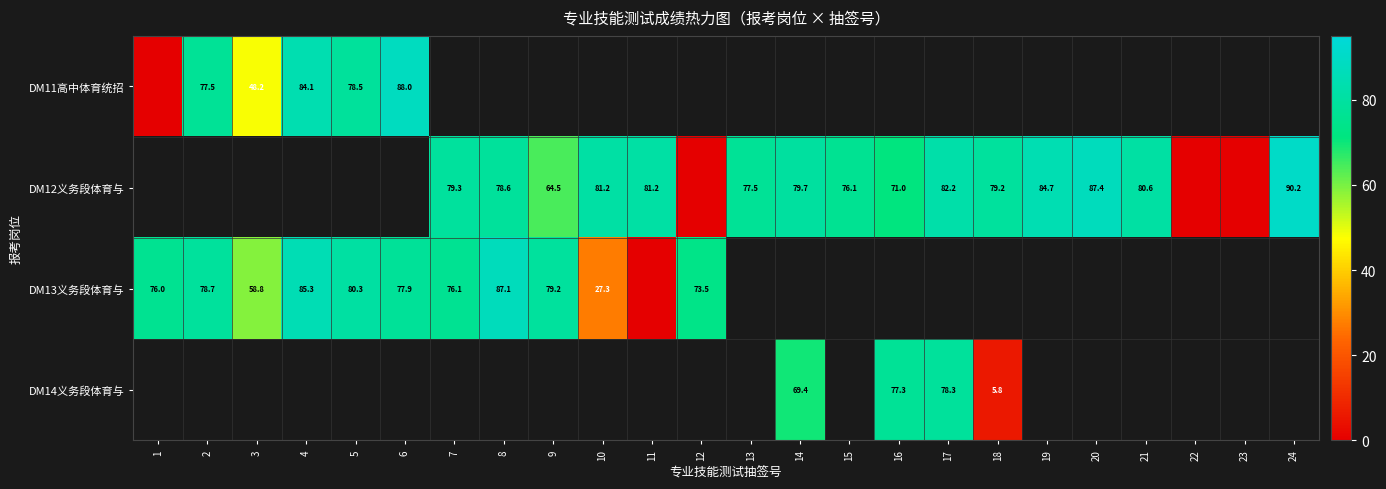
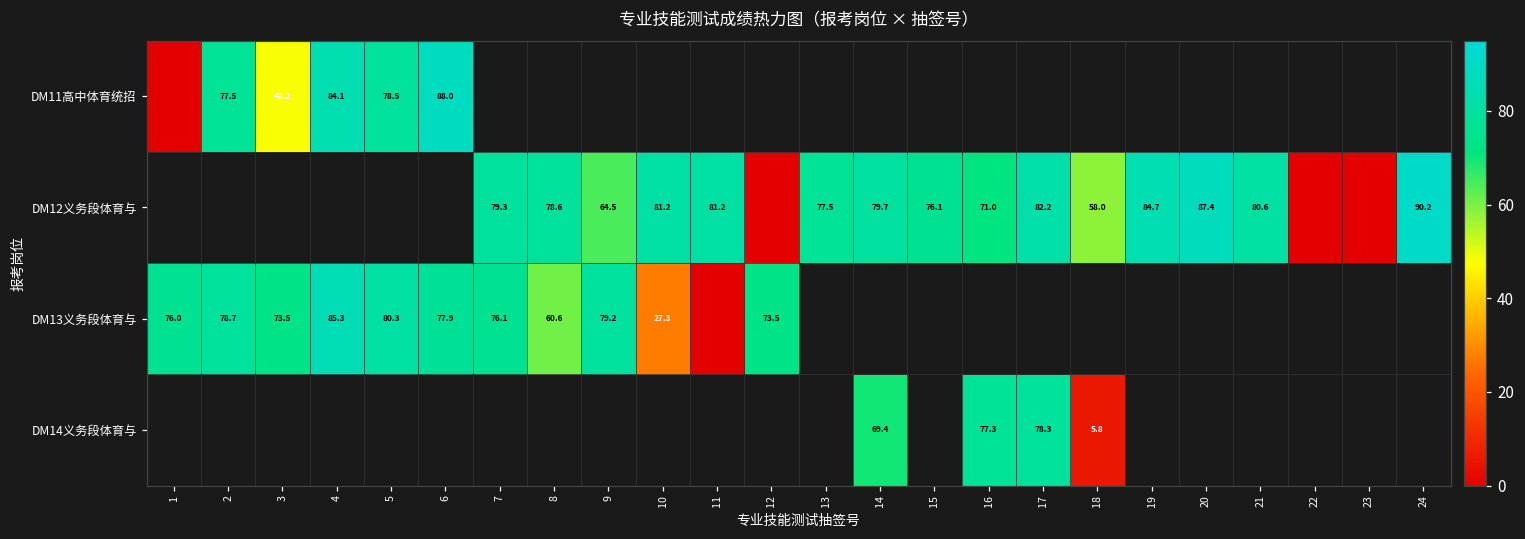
  {
    "DM11高中体育统招": {
      "2": 77.5,
      "3": 48.2,
      "4": 84.1,
      "5": 78.5,
      "6": 88.0
    },
    "DM12义务段体育与": {
      "7": 79.3,
      "8": 78.6,
      "9": 64.5,
      "10": 81.2,
      "11": 81.2,
      "13": 77.5,
      "14": 79.7,
      "15": 76.1,
      "16": 71.0,
      "17": 82.2,
-     "18": 79.2,
+     "18": 58.0,
      "19": 84.7,
      "20": 87.4,
      "21": 80.6,
      "24": 90.2
    },
    "DM13义务段体育与": {
      "1": 76.0,
      "2": 78.7,
-     "3": 58.8,
+     "3": 73.5,
      "4": 85.3,
      "5": 80.3,
      "6": 77.9,
      "7": 76.1,
-     "8": 87.1,
+     "8": 60.6,
      "9": 79.2,
      "10": 27.3,
      "12": 73.5
    },
    "DM14义务段体育与": {
      "14": 69.4,
      "16": 77.3,
      "17": 78.3,
      "18": 5.8
    }
  }
